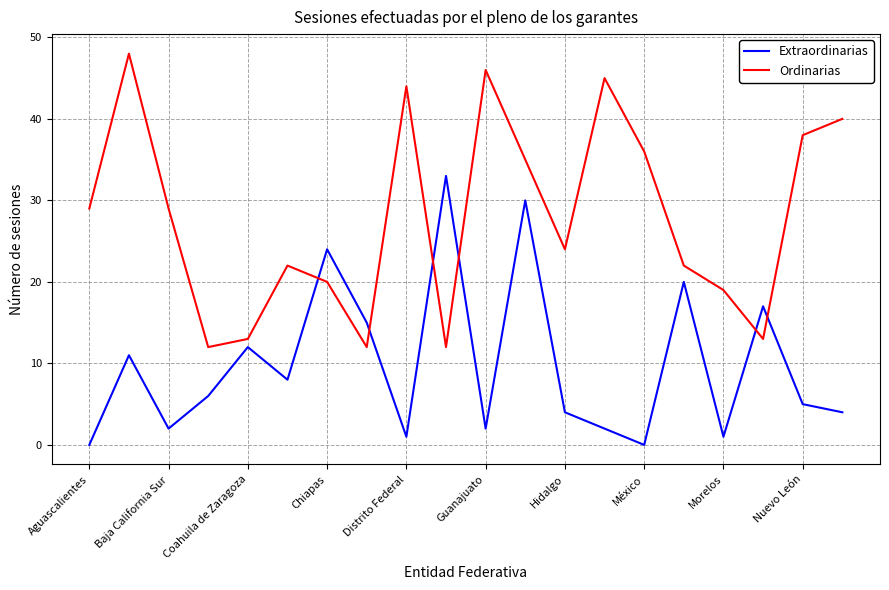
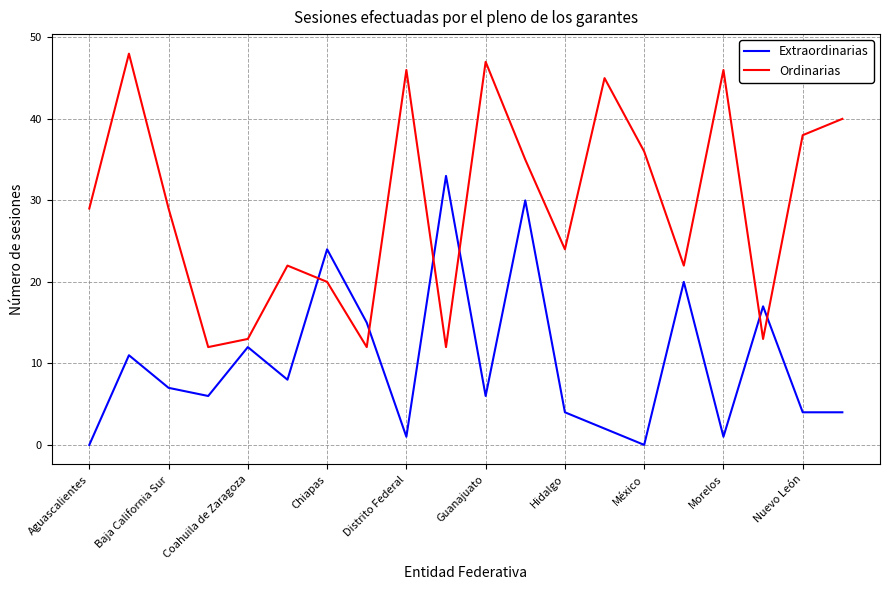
  {
    "Extraordinarias": {
      "Aguascalientes": 0,
-     "Baja California Sur": 2,
+     "Baja California Sur": 7,
      "Coahuila de Zaragoza": 12,
      "Chiapas": 24,
      "Distrito Federal": 1,
-     "Guanajuato": 2,
+     "Guanajuato": 6,
      "Hidalgo": 4,
      "México": 0,
      "Morelos": 1,
-     "Nuevo León": 5
+     "Nuevo León": 4
    },
    "Ordinarias": {
      "Aguascalientes": 29,
      "Baja California Sur": 29,
      "Coahuila de Zaragoza": 13,
      "Chiapas": 20,
-     "Distrito Federal": 44,
-     "Guanajuato": 46,
+     "Distrito Federal": 46,
+     "Guanajuato": 47,
      "Hidalgo": 24,
      "México": 36,
-     "Morelos": 19,
+     "Morelos": 46,
      "Nuevo León": 38
    }
  }
